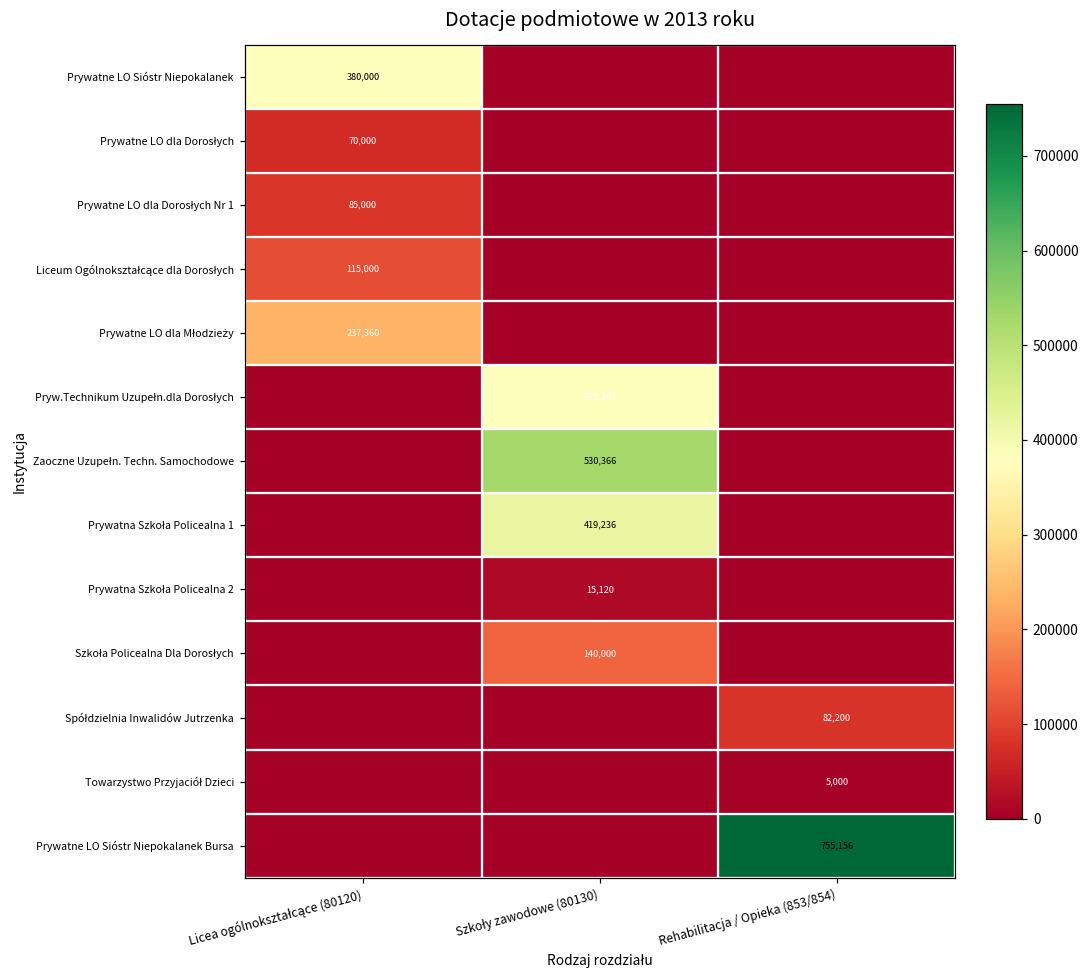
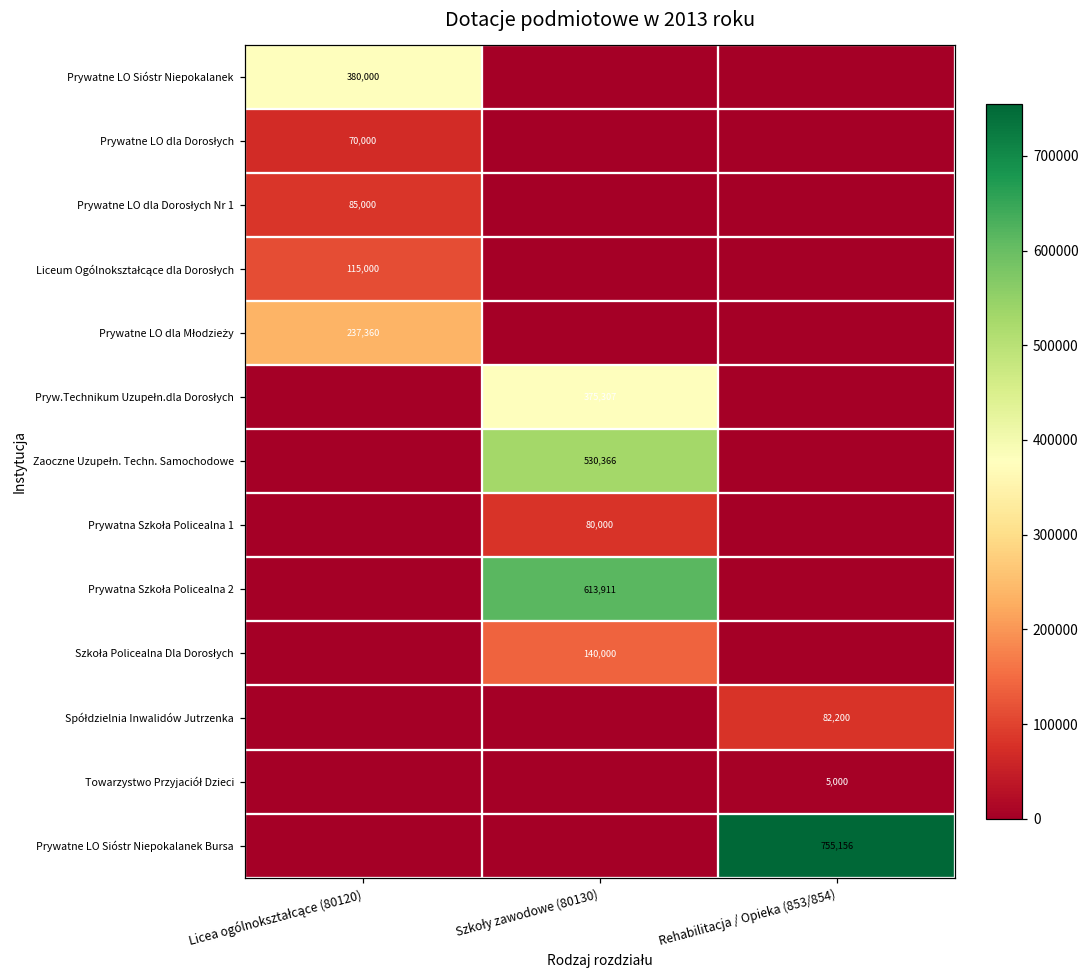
  {
    "Prywatne LO Sióstr Niepokalanek": {
      "Licea ogólnokształcące (80120)": "380,000"
    },
    "Prywatne LO dla Dorosłych": {
      "Licea ogólnokształcące (80120)": "70,000"
    },
    "Prywatne LO dla Dorosłych Nr 1": {
      "Licea ogólnokształcące (80120)": "85,000"
    },
    "Liceum Ogólnokształcące dla Dorosłych": {
      "Licea ogólnokształcące (80120)": "115,000"
    },
    "Prywatne LO dla Młodzieży": {
      "Licea ogólnokształcące (80120)": "237,360"
    },
    "Pryw.Technikum Uzupełn.dla Dorosłych": {
      "Szkoły zawodowe (80130)": "375,307"
    },
    "Zaoczne Uzupełn. Techn. Samochodowe": {
      "Szkoły zawodowe (80130)": "530,366"
    },
    "Prywatna Szkoła Policealna 1": {
-     "Szkoły zawodowe (80130)": "419,236"
+     "Szkoły zawodowe (80130)": "80,000"
    },
    "Prywatna Szkoła Policealna 2": {
-     "Szkoły zawodowe (80130)": "15,120"
+     "Szkoły zawodowe (80130)": "613,911"
    },
    "Szkoła Policealna Dla Dorosłych": {
      "Szkoły zawodowe (80130)": "140,000"
    },
    "Spółdzielnia Inwalidów Jutrzenka": {
      "Rehabilitacja / Opieka (853/854)": "82,200"
    },
    "Towarzystwo Przyjaciół Dzieci": {
      "Rehabilitacja / Opieka (853/854)": "5,000"
    },
    "Prywatne LO Sióstr Niepokalanek Bursa": {
      "Rehabilitacja / Opieka (853/854)": "755,156"
    }
  }
